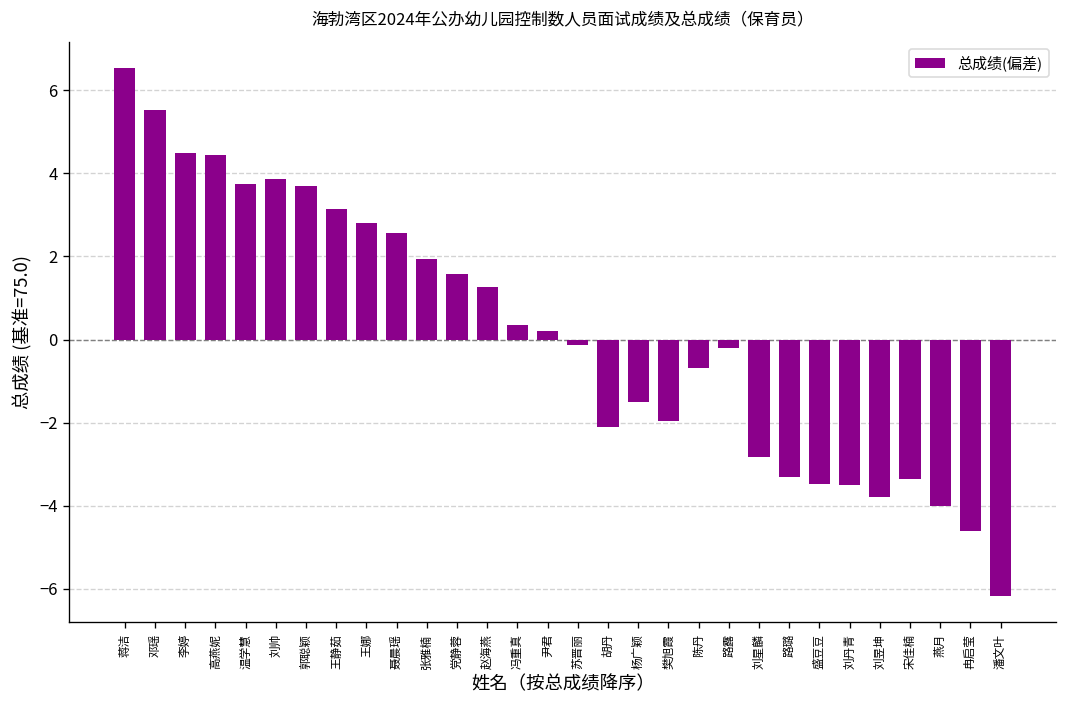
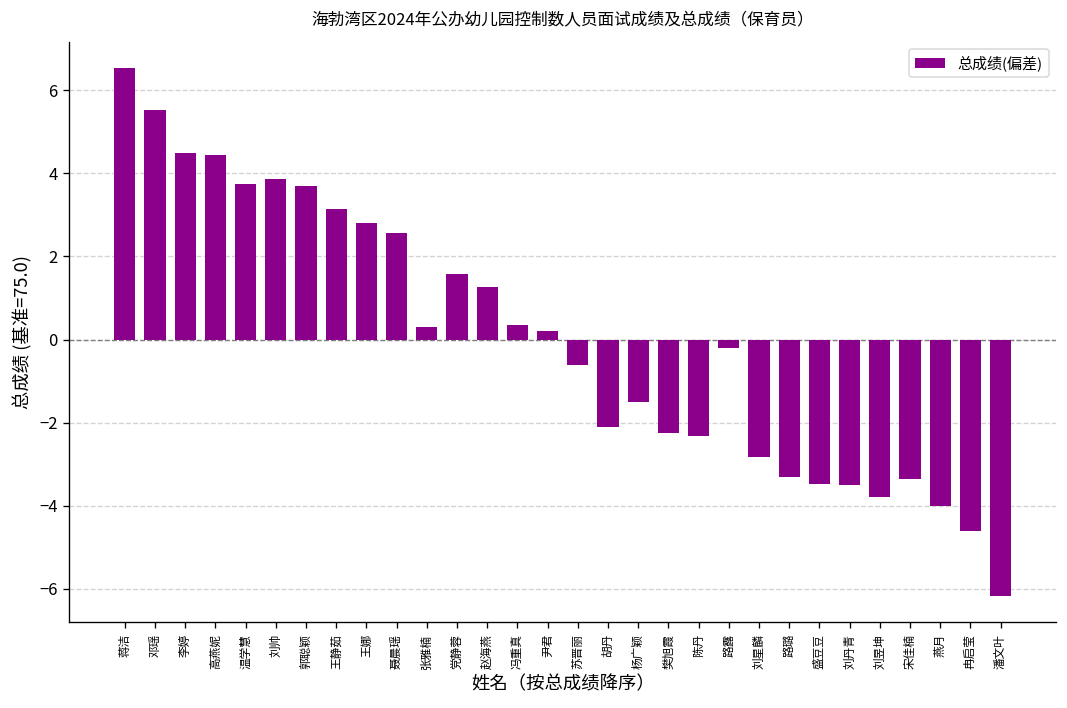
  {
    "蒋洁": 6.5,
    "邓瑶": 5.5,
    "李婷": 4.5,
    "高燕妮": 4.4,
    "温学慧": 3.8,
    "刘帅": 3.9,
    "郭聪颖": 3.7,
    "王静茹": 3.1,
    "王娜": 2.8,
    "聂晨瑶": 2.6,
-   "张雅楠": 1.9,
+   "张雅楠": 0.3,
    "党静蓉": 1.6,
    "赵海燕": 1.3,
    "冯重真": 0.3,
    "尹君": 0.2,
-   "苏晋丽": -0.1,
+   "苏晋丽": -0.6,
    "胡丹": -2.1,
    "杨广颖": -1.5,
-   "樊旭霞": -2.0,
-   "陈丹": -0.7,
+   "樊旭霞": -2.2,
+   "陈丹": -2.3,
    "路露": -0.2,
    "刘星麟": -2.8,
    "路璐": -3.3,
    "盛豆豆": -3.5,
    "刘丹青": -3.5,
    "刘昱坤": -3.8,
    "宋佳楠": -3.4,
    "燕月": -4.0,
    "冉启莹": -4.6,
    "潘文叶": -6.2
  }
